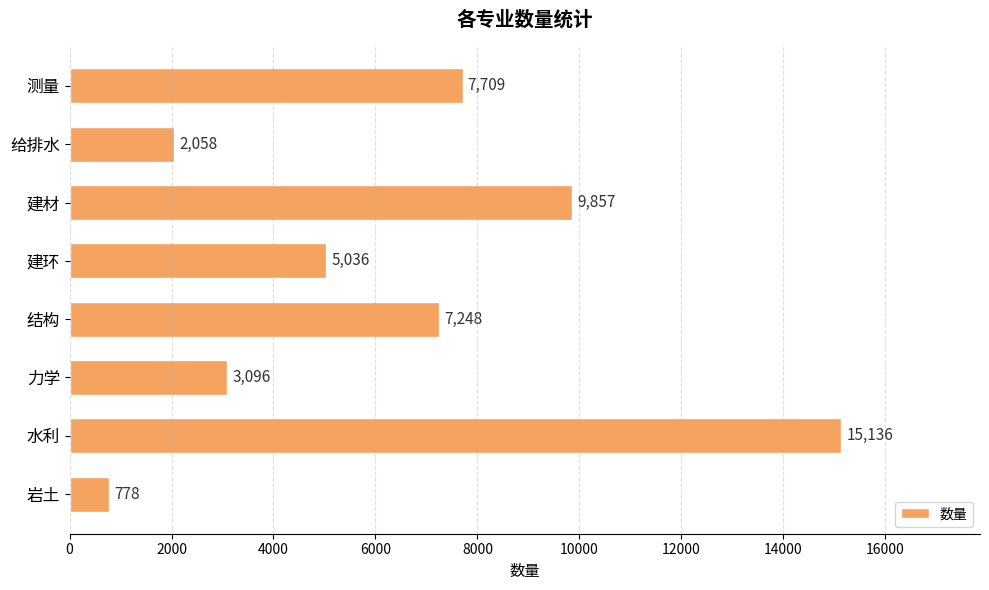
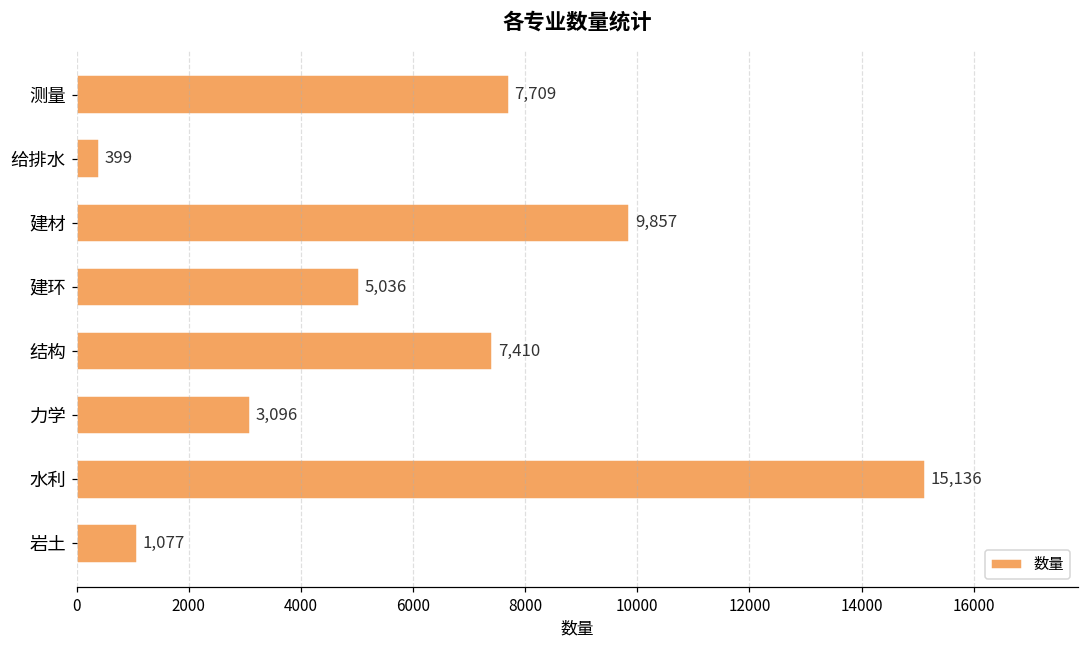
  {
    "测量": "7,709",
-   "给排水": "2,058",
+   "给排水": "399",
    "建材": "9,857",
    "建环": "5,036",
-   "结构": "7,248",
+   "结构": "7,410",
    "力学": "3,096",
    "水利": "15,136",
-   "岩土": "778"
+   "岩土": "1,077"
  }
